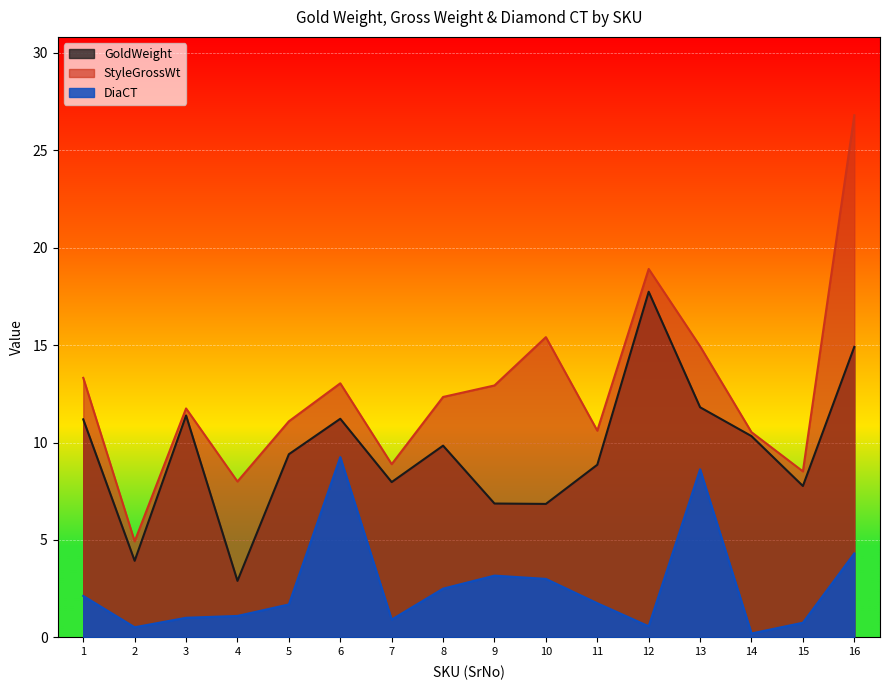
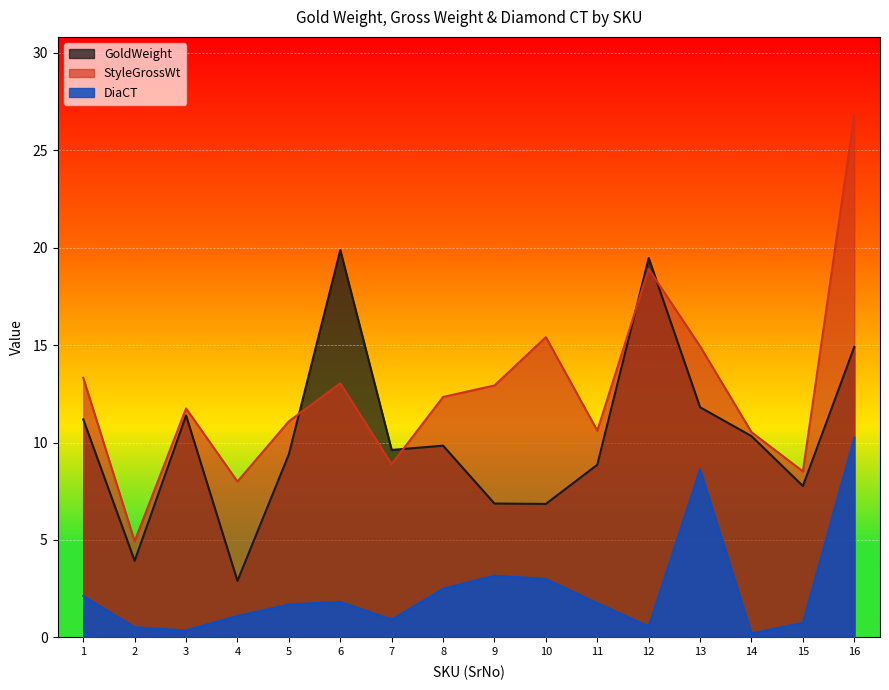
  {
    "GoldWeight": {
      "1": 11.2,
      "2": 3.9,
      "3": 11.4,
      "4": 2.9,
      "5": 9.4,
-     "6": 11.2,
-     "7": 8.0,
+     "6": 19.9,
+     "7": 9.6,
      "8": 9.8,
      "9": 6.9,
      "10": 6.9,
      "11": 8.9,
-     "12": 17.7,
+     "12": 19.5,
      "13": 11.8,
      "14": 10.3,
      "15": 7.8,
      "16": 14.9
    },
    "StyleGrossWt": {
      "1": 13.3,
      "2": 4.9,
      "3": 11.8,
      "4": 8.0,
      "5": 11.1,
      "6": 13.0,
      "7": 8.9,
      "8": 12.3,
      "9": 12.9,
      "10": 15.4,
      "11": 10.6,
      "12": 18.9,
      "13": 14.9,
      "14": 10.5,
      "15": 8.5,
      "16": 26.8
    },
    "DiaCT": {
      "1": 2.1,
      "2": 0.5,
-     "3": 1.0,
+     "3": 0.4,
      "4": 1.1,
      "5": 1.7,
-     "6": 9.3,
+     "6": 1.8,
      "7": 0.9,
      "8": 2.5,
      "9": 3.2,
      "10": 3.0,
      "11": 1.8,
      "12": 0.6,
      "13": 8.6,
      "14": 0.2,
      "15": 0.8,
-     "16": 4.3
+     "16": 10.3
    }
  }
